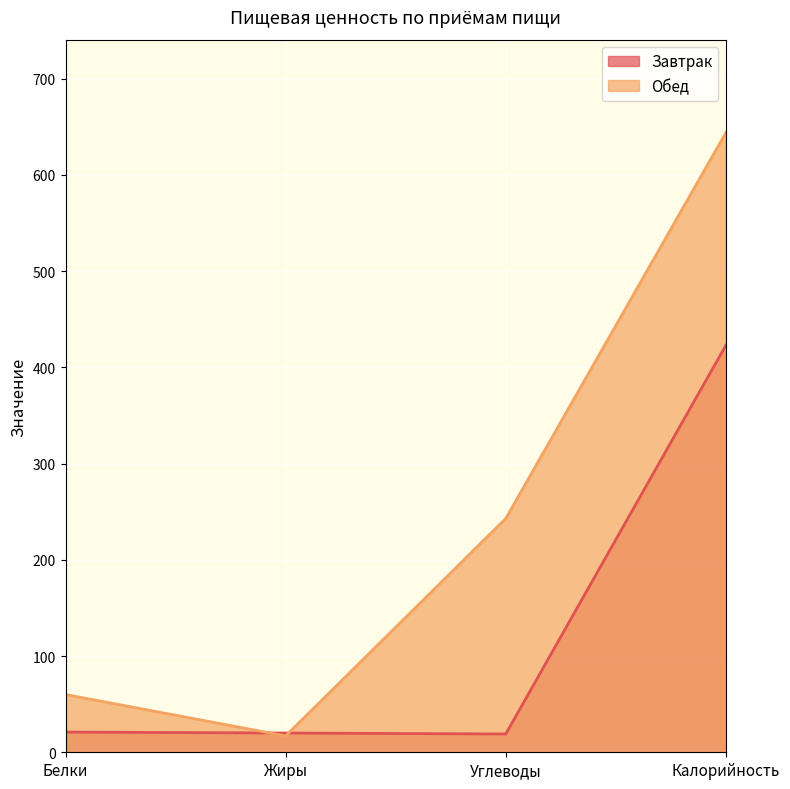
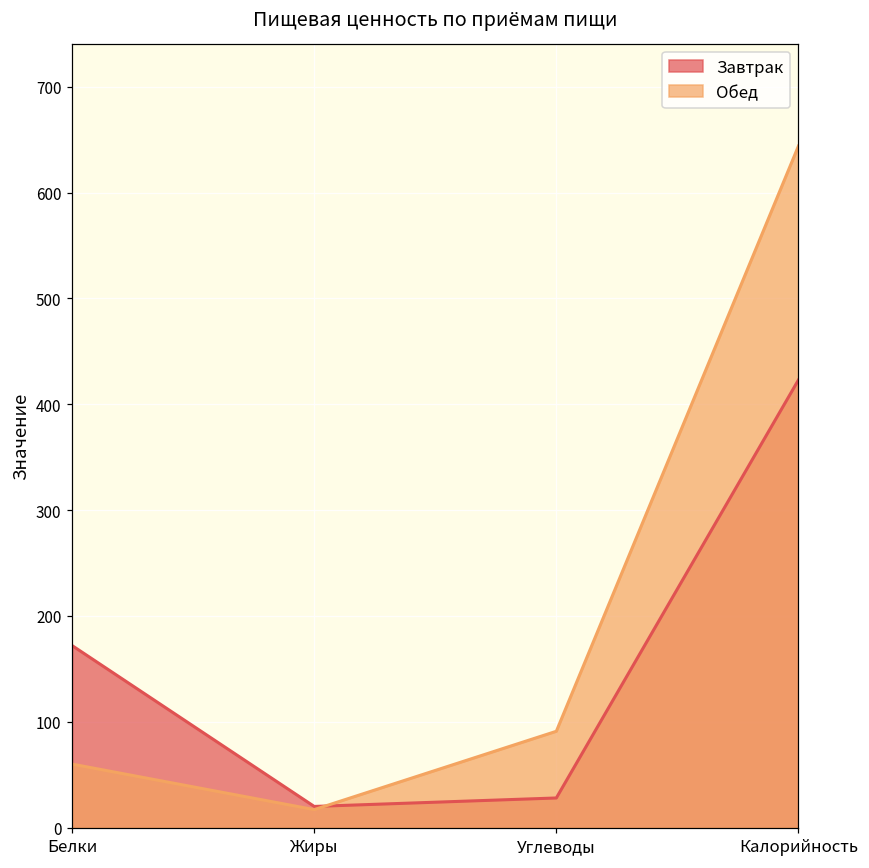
  {
    "Завтрак": {
-     "Белки": 20,
+     "Белки": 170,
      "Жиры": 20,
-     "Углеводы": 20,
+     "Углеводы": 30,
      "Калорийность": 420
    },
    "Обед": {
      "Белки": 60,
      "Жиры": 20,
-     "Углеводы": 240,
+     "Углеводы": 90,
      "Калорийность": 640
    }
  }
